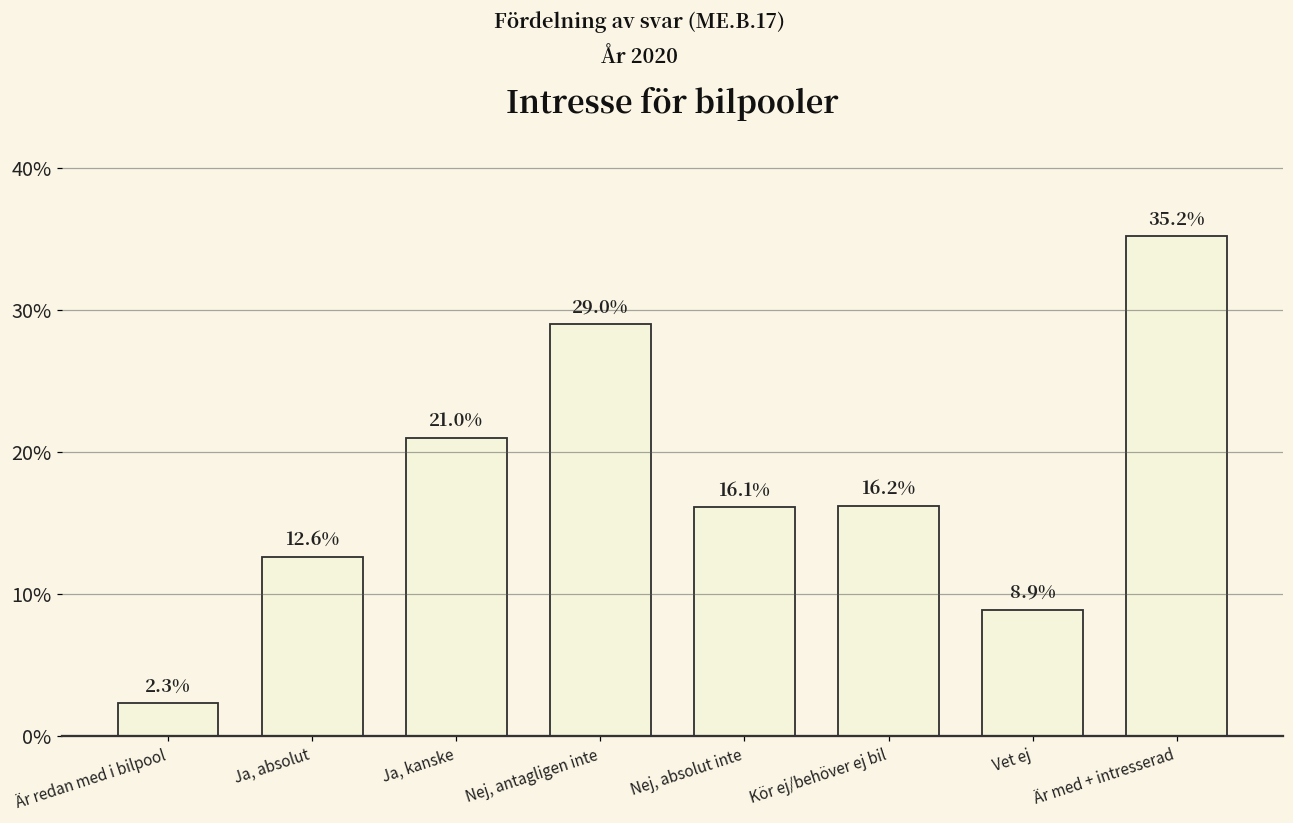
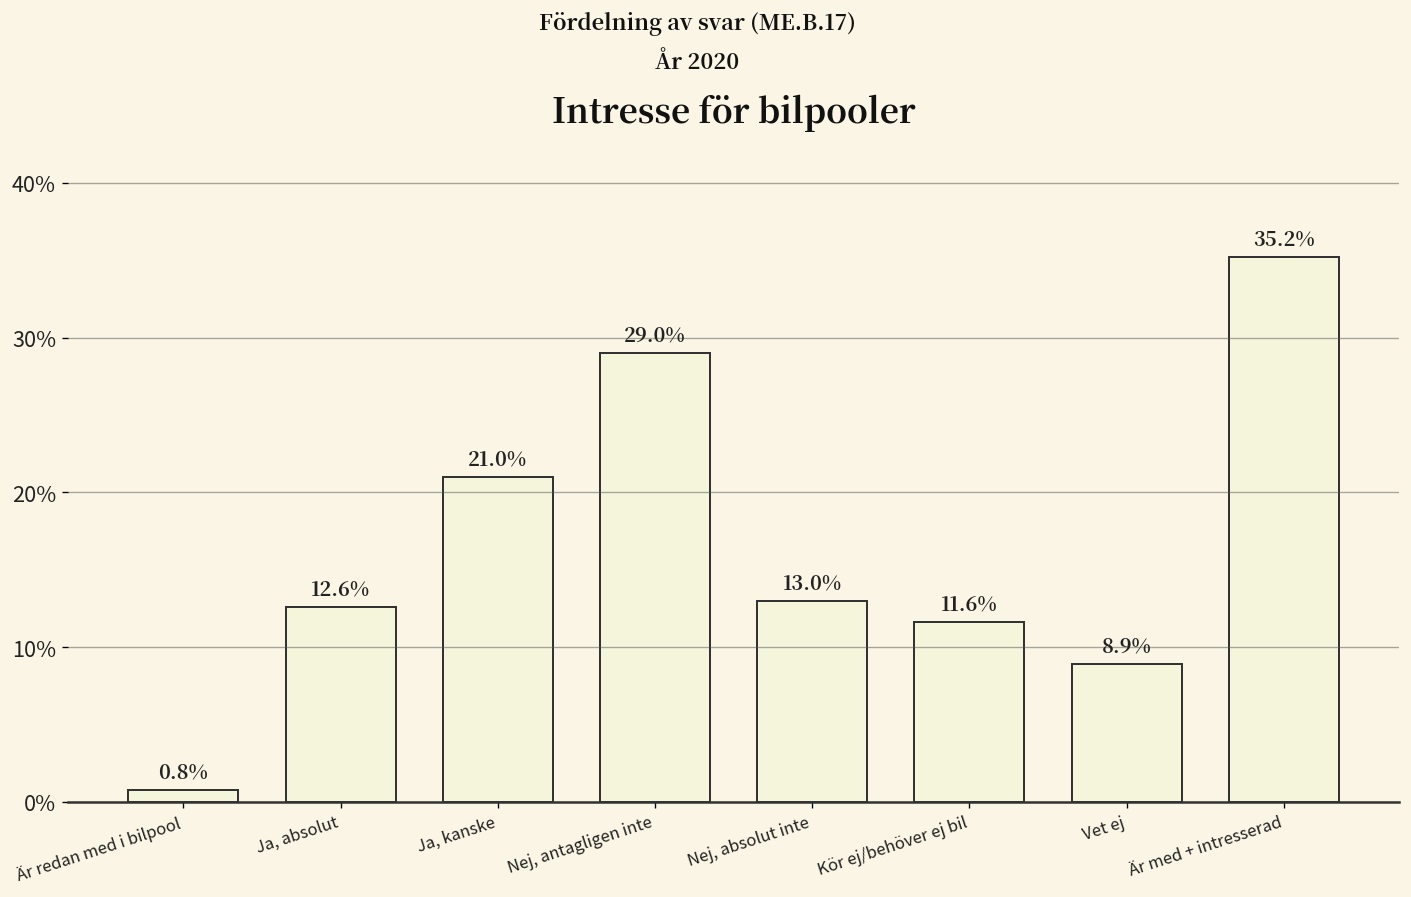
  {
-   "Är redan med i bilpool": "2.3%",
+   "Är redan med i bilpool": "0.8%",
    "Ja, absolut": "12.6%",
    "Ja, kanske": "21.0%",
    "Nej, antagligen inte": "29.0%",
-   "Nej, absolut inte": "16.1%",
-   "Kör ej/behöver ej bil": "16.2%",
+   "Nej, absolut inte": "13.0%",
+   "Kör ej/behöver ej bil": "11.6%",
    "Vet ej": "8.9%",
    "Är med + intresserad": "35.2%"
  }
